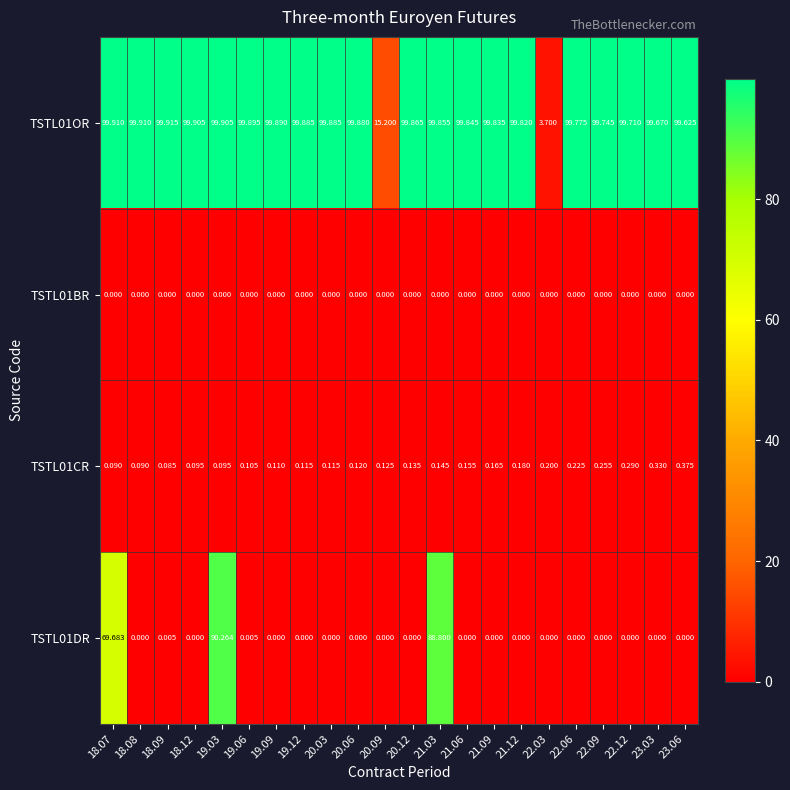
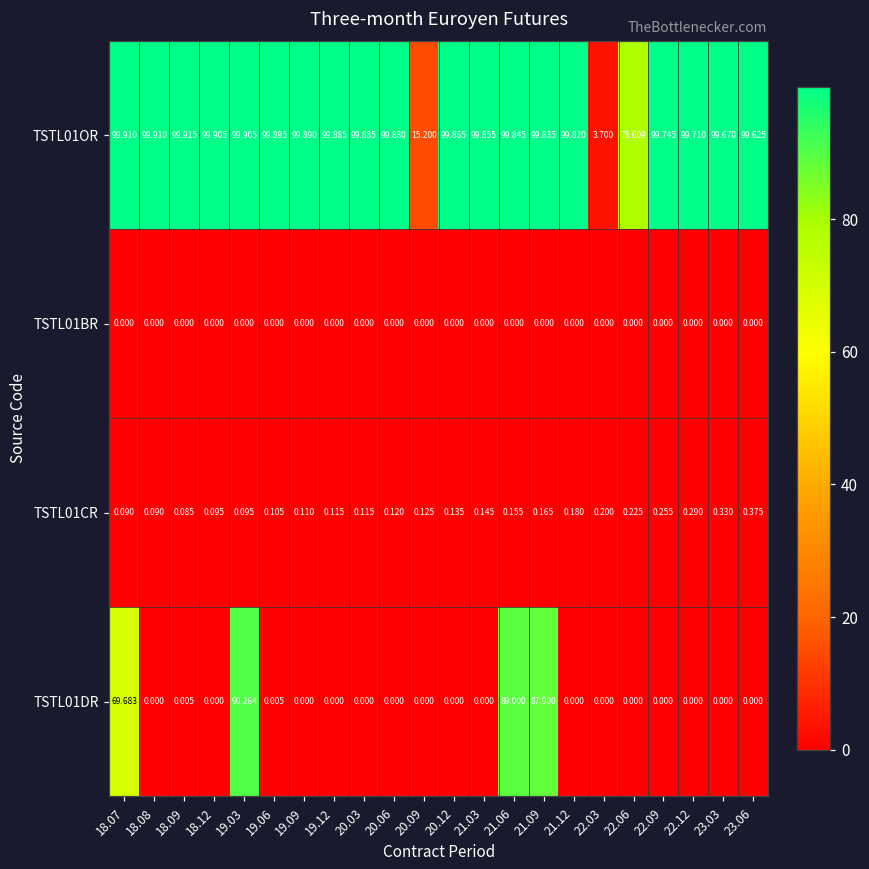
  {
    "TSTL01OR": {
      "18.07": 99.910,
      "18.08": 99.910,
      "18.09": 99.915,
      "18.12": 99.905,
      "19.03": 99.905,
      "19.06": 99.895,
      "19.09": 99.890,
      "19.12": 99.885,
      "20.03": 99.885,
      "20.06": 99.880,
      "20.09": 15.200,
      "20.12": 99.865,
      "21.03": 99.855,
      "21.06": 99.845,
      "21.09": 99.835,
      "21.12": 99.820,
      "22.03": 3.700,
-     "22.06": 99.775,
+     "22.06": 78.609,
      "22.09": 99.745,
      "22.12": 99.710,
      "23.03": 99.670,
      "23.06": 99.625
    },
    "TSTL01BR": {
      "18.07": 0.000,
      "18.08": 0.000,
      "18.09": 0.000,
      "18.12": 0.000,
      "19.03": 0.000,
      "19.06": 0.000,
      "19.09": 0.000,
      "19.12": 0.000,
      "20.03": 0.000,
      "20.06": 0.000,
      "20.09": 0.000,
      "20.12": 0.000,
      "21.03": 0.000,
      "21.06": 0.000,
      "21.09": 0.000,
      "21.12": 0.000,
      "22.03": 0.000,
      "22.06": 0.000,
      "22.09": 0.000,
      "22.12": 0.000,
      "23.03": 0.000,
      "23.06": 0.000
    },
    "TSTL01CR": {
      "18.07": 0.090,
      "18.08": 0.090,
      "18.09": 0.085,
      "18.12": 0.095,
      "19.03": 0.095,
      "19.06": 0.105,
      "19.09": 0.110,
      "19.12": 0.115,
      "20.03": 0.115,
      "20.06": 0.120,
      "20.09": 0.125,
      "20.12": 0.135,
      "21.03": 0.145,
      "21.06": 0.155,
      "21.09": 0.165,
      "21.12": 0.180,
      "22.03": 0.200,
      "22.06": 0.225,
      "22.09": 0.255,
      "22.12": 0.290,
      "23.03": 0.330,
      "23.06": 0.375
    },
    "TSTL01DR": {
      "18.07": 69.683,
      "18.08": 0.000,
      "18.09": 0.005,
      "18.12": 0.000,
      "19.03": 90.264,
      "19.06": 0.005,
      "19.09": 0.000,
      "19.12": 0.000,
      "20.03": 0.000,
      "20.06": 0.000,
      "20.09": 0.000,
      "20.12": 0.000,
-     "21.03": 88.800,
-     "21.06": 0.000,
-     "21.09": 0.000,
+     "21.03": 0.000,
+     "21.06": 89.000,
+     "21.09": 87.900,
      "21.12": 0.000,
      "22.03": 0.000,
      "22.06": 0.000,
      "22.09": 0.000,
      "22.12": 0.000,
      "23.03": 0.000,
      "23.06": 0.000
    }
  }
